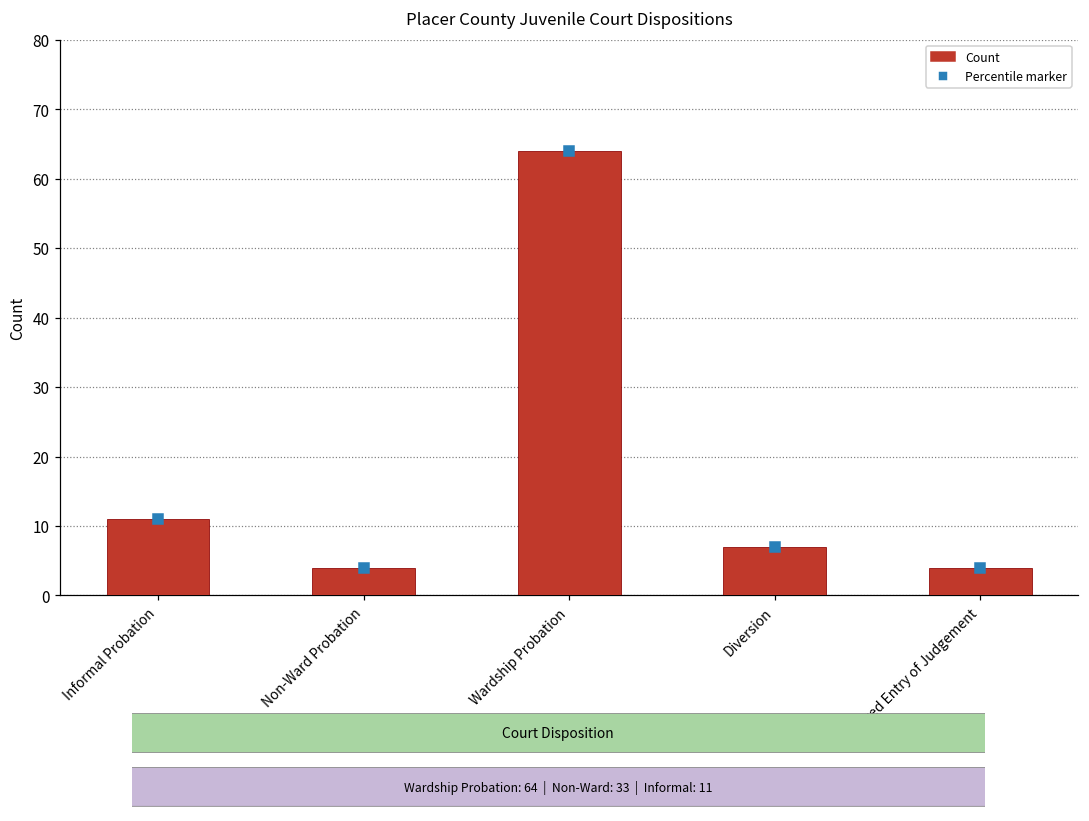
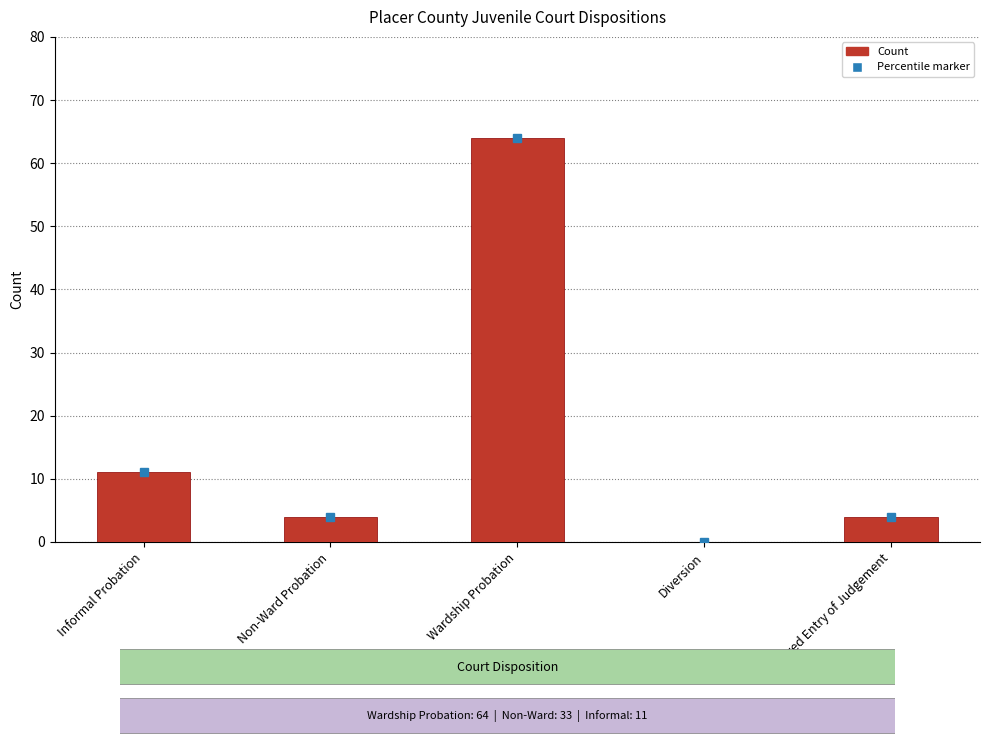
  {
    "Count": {
      "Informal Probation": 11,
      "Non-Ward Probation": 4,
      "Wardship Probation": 64,
-     "Diversion": 7
+     "Diversion": 0
    }
  }
